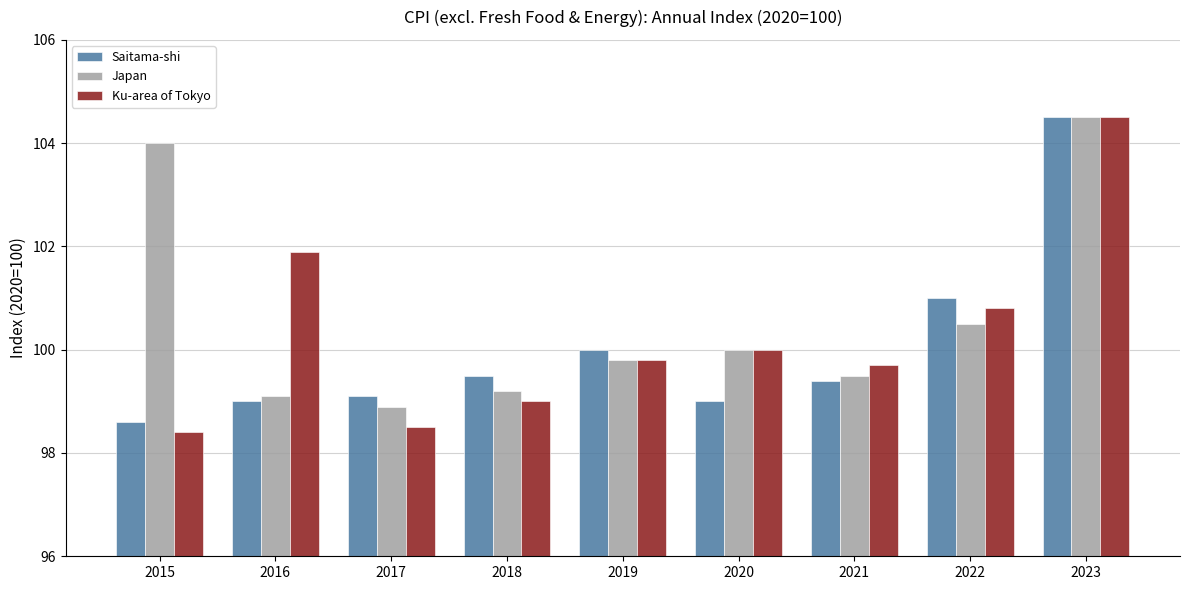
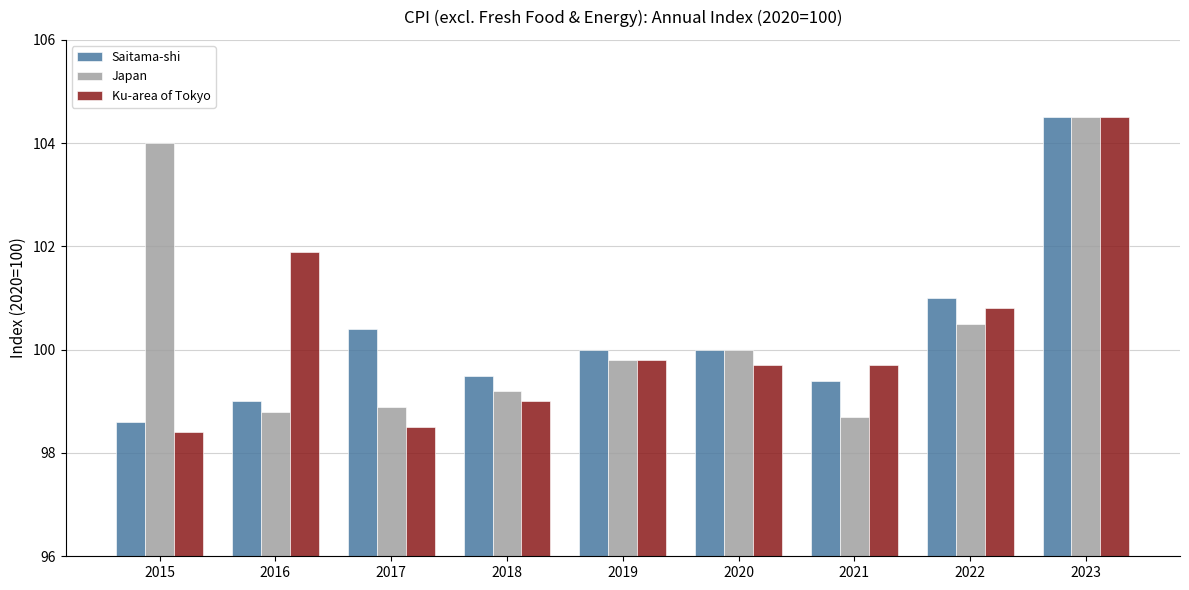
  {
    "Saitama-shi": {
      "2015": 98.6,
      "2016": 99.0,
-     "2017": 99.1,
+     "2017": 100.4,
      "2018": 99.5,
      "2019": 100.0,
-     "2020": 99,
+     "2020": 100,
      "2021": 99.4,
      "2022": 101.0,
      "2023": 104.5
    },
    "Japan": {
      "2015": 104.0,
-     "2016": 99.1,
+     "2016": 98.8,
      "2017": 98.9,
      "2018": 99.2,
      "2019": 99.8,
      "2020": 100.0,
-     "2021": 99.5,
+     "2021": 98.7,
      "2022": 100.5,
      "2023": 104.5
    },
    "Ku-area of Tokyo": {
      "2015": 98.4,
      "2016": 101.9,
      "2017": 98.5,
      "2018": 99.0,
      "2019": 99.8,
-     "2020": 100.0,
+     "2020": 99.7,
      "2021": 99.7,
      "2022": 100.8,
      "2023": 104.5
    }
  }
